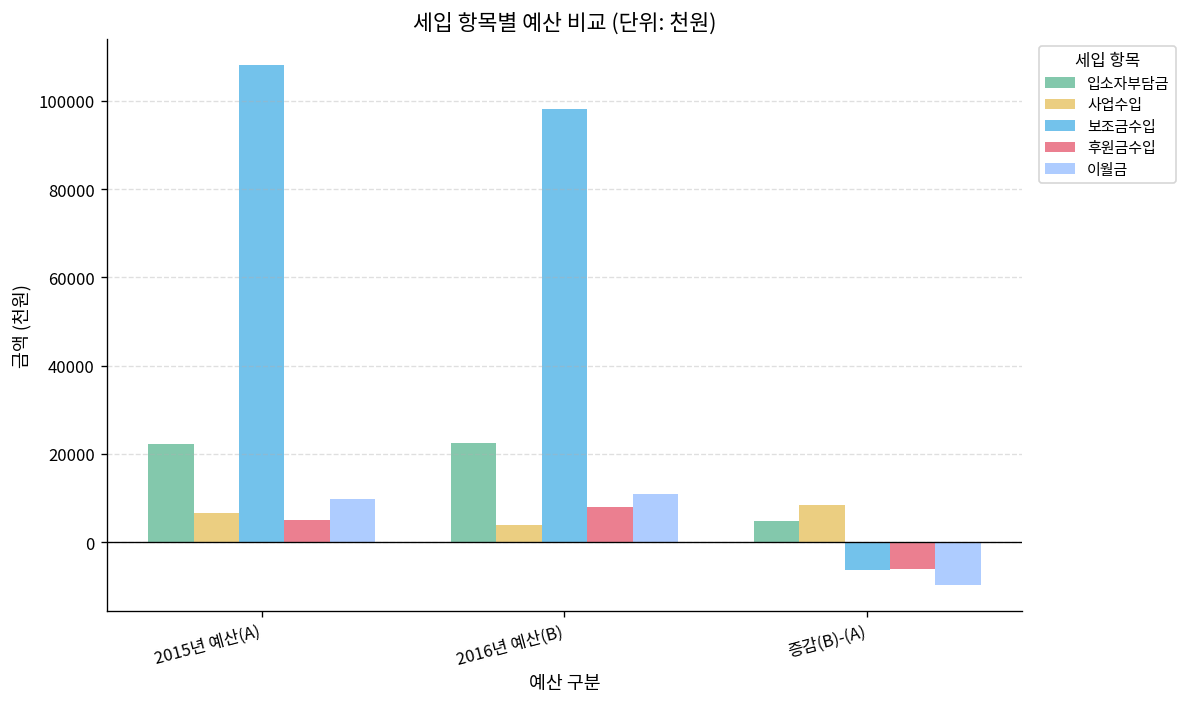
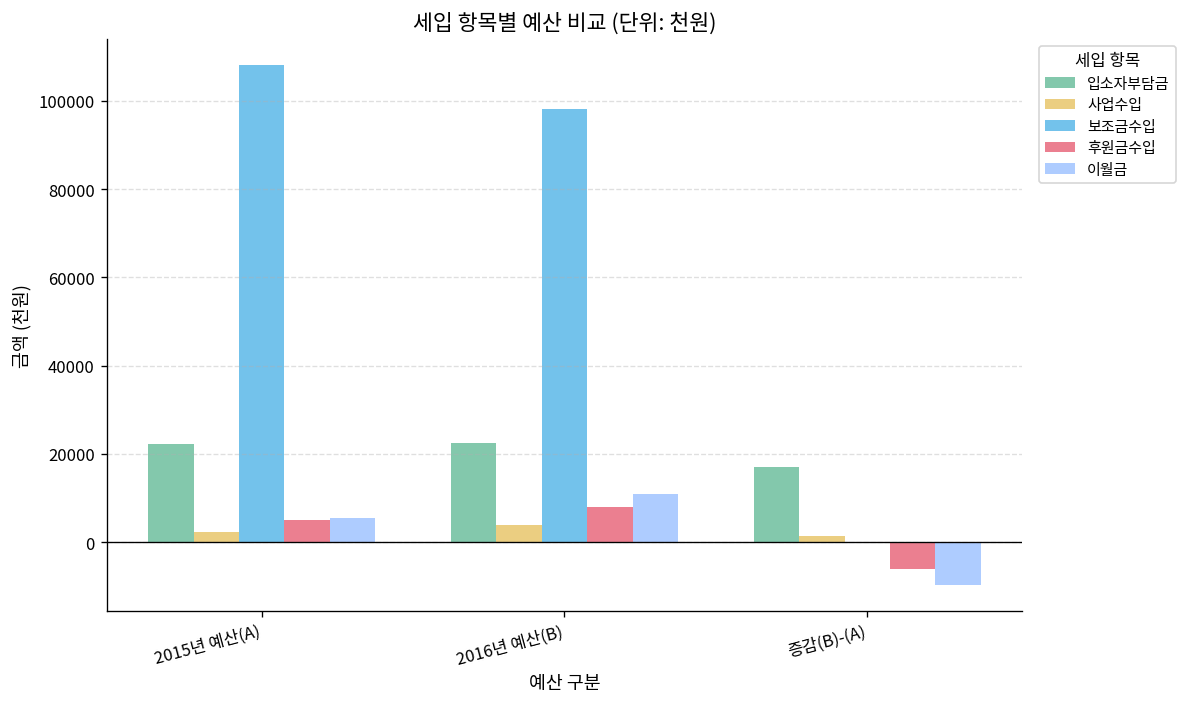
  {
    "입소자부담금": {
      "2015년 예산(A)": 22000,
      "2016년 예산(B)": 22000,
-     "증감(B)-(A)": 5000
+     "증감(B)-(A)": 17000
    },
    "사업수입": {
-     "2015년 예산(A)": 7000,
+     "2015년 예산(A)": 2000,
      "2016년 예산(B)": 4000,
-     "증감(B)-(A)": 8000
+     "증감(B)-(A)": 1000
    },
    "보조금수입": {
      "2015년 예산(A)": 108000,
      "2016년 예산(B)": 98000,
-     "증감(B)-(A)": -6000
+     "증감(B)-(A)": 0
    },
    "후원금수입": {
      "2015년 예산(A)": 5000,
      "2016년 예산(B)": 8000,
      "증감(B)-(A)": -6000
    },
    "이월금": {
-     "2015년 예산(A)": 10000,
+     "2015년 예산(A)": 5000,
      "2016년 예산(B)": 11000,
      "증감(B)-(A)": -10000
    }
  }
